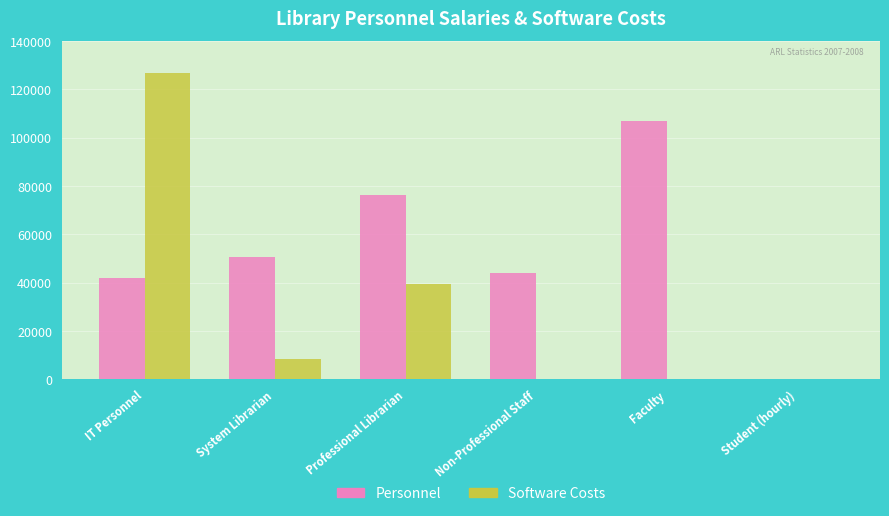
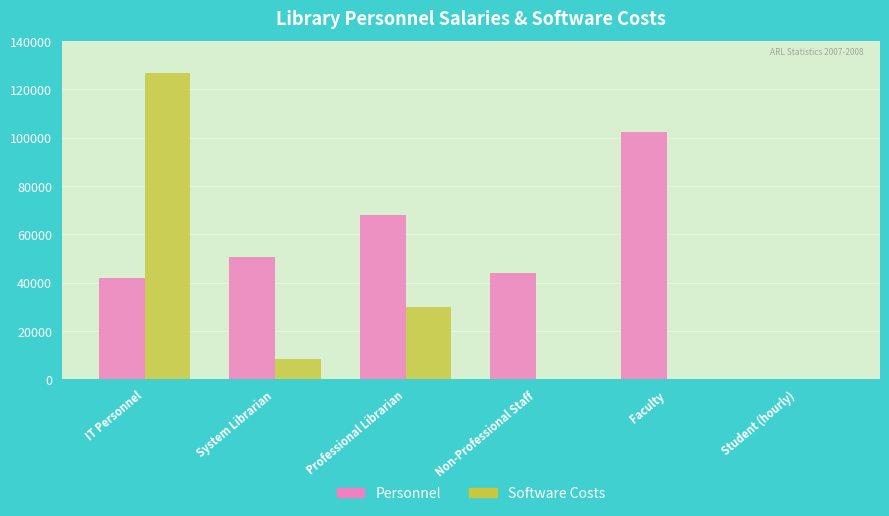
  {
    "Personnel": {
      "IT Personnel": 42000,
      "System Librarian": 51000,
-     "Professional Librarian": 76000,
+     "Professional Librarian": 68000,
      "Non-Professional Staff": 44000,
-     "Faculty": 107000
+     "Faculty": 102000
    },
    "Software Costs": {
      "IT Personnel": 127000,
      "System Librarian": 8000,
-     "Professional Librarian": 40000,
+     "Professional Librarian": 30000,
      "Non-Professional Staff": 0,
      "Faculty": 0,
      "Student (hourly)": 0
    }
  }
